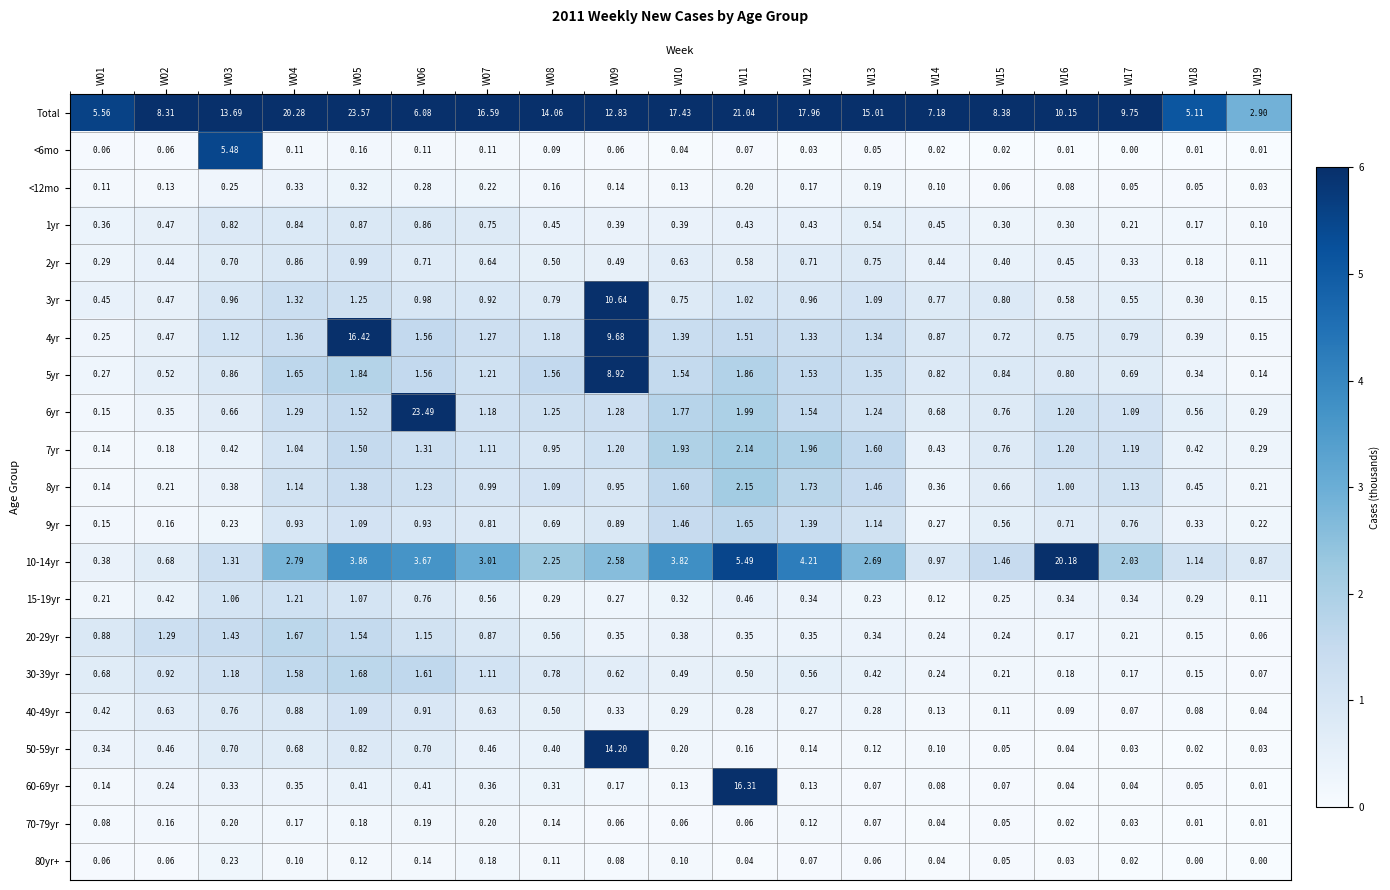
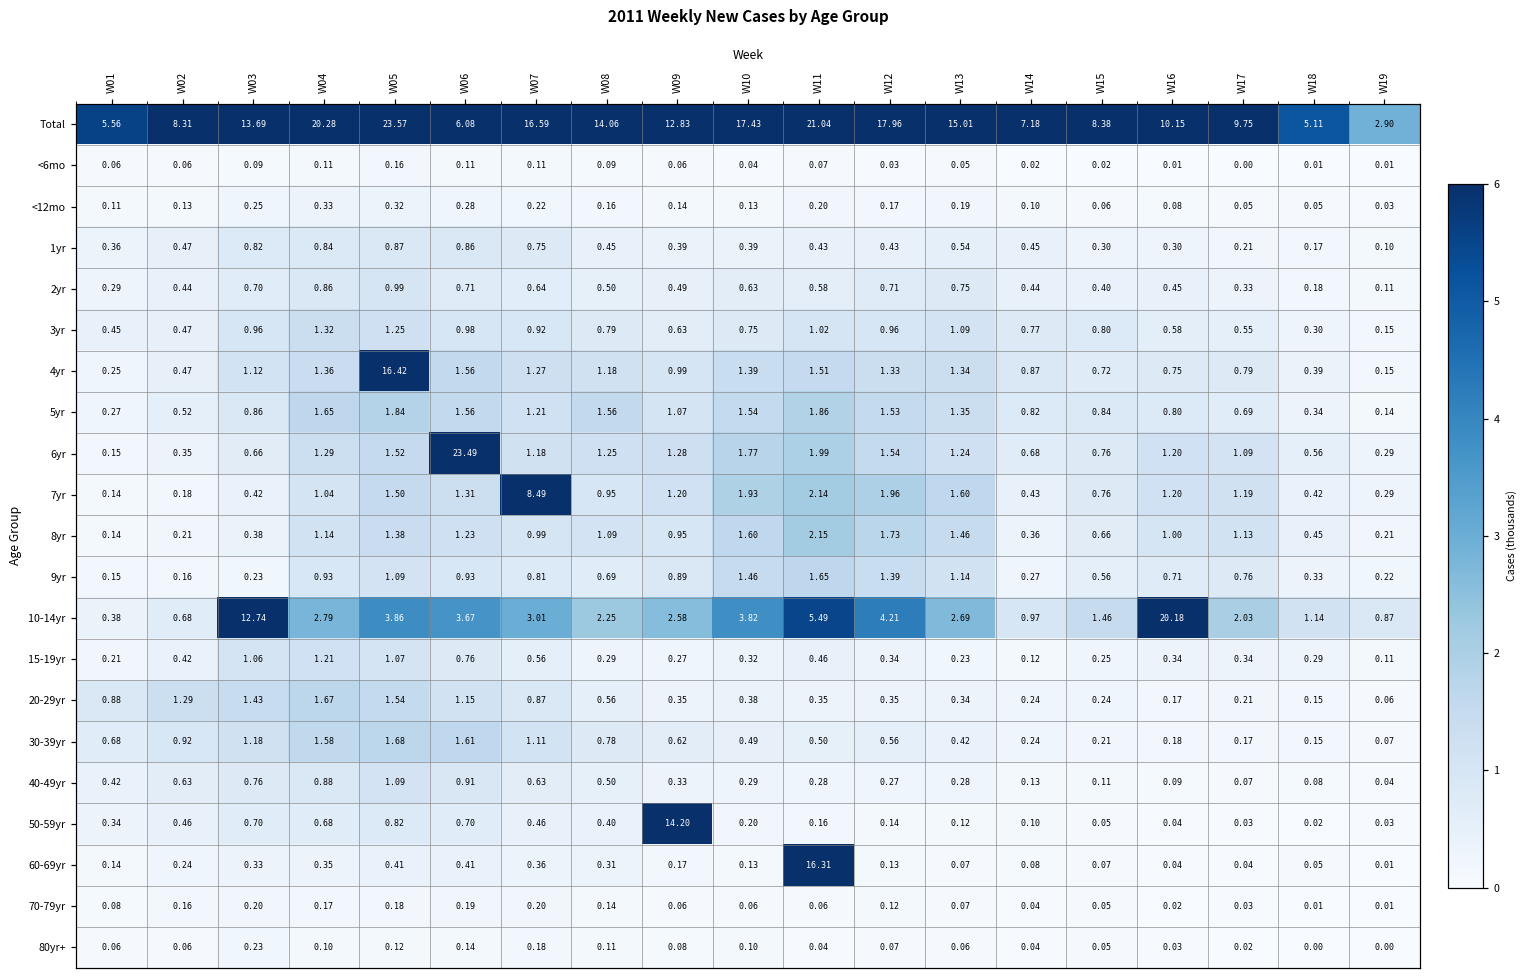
  {
    "<6mo": {
      "W01": 0.06,
      "W02": 0.06,
-     "W03": 5.48,
+     "W03": 0.09,
      "W04": 0.11,
      "W05": 0.16,
      "W06": 0.11,
      "W07": 0.11,
      "W08": 0.09,
      "W09": 0.06,
      "W10": 0.04,
      "W11": 0.07,
      "W12": 0.03,
      "W13": 0.05,
      "W14": 0.02,
      "W15": 0.02,
      "W16": 0.01,
      "W17": 0.00,
      "W18": 0.01,
      "W19": 0.01
    },
    "3yr": {
      "W01": 0.45,
      "W02": 0.47,
      "W03": 0.96,
      "W04": 1.32,
      "W05": 1.25,
      "W06": 0.98,
      "W07": 0.92,
      "W08": 0.79,
-     "W09": 10.64,
+     "W09": 0.63,
      "W10": 0.75,
      "W11": 1.02,
      "W12": 0.96,
      "W13": 1.09,
      "W14": 0.77,
      "W15": 0.80,
      "W16": 0.58,
      "W17": 0.55,
      "W18": 0.30,
      "W19": 0.15
    },
    "4yr": {
      "W01": 0.25,
      "W02": 0.47,
      "W03": 1.12,
      "W04": 1.36,
      "W05": 16.42,
      "W06": 1.56,
      "W07": 1.27,
      "W08": 1.18,
-     "W09": 9.68,
+     "W09": 0.99,
      "W10": 1.39,
      "W11": 1.51,
      "W12": 1.33,
      "W13": 1.34,
      "W14": 0.87,
      "W15": 0.72,
      "W16": 0.75,
      "W17": 0.79,
      "W18": 0.39,
      "W19": 0.15
    },
    "5yr": {
      "W01": 0.27,
      "W02": 0.52,
      "W03": 0.86,
      "W04": 1.65,
      "W05": 1.84,
      "W06": 1.56,
      "W07": 1.21,
      "W08": 1.56,
-     "W09": 8.92,
+     "W09": 1.07,
      "W10": 1.54,
      "W11": 1.86,
      "W12": 1.53,
      "W13": 1.35,
      "W14": 0.82,
      "W15": 0.84,
      "W16": 0.80,
      "W17": 0.69,
      "W18": 0.34,
      "W19": 0.14
    },
    "7yr": {
      "W01": 0.14,
      "W02": 0.18,
      "W03": 0.42,
      "W04": 1.04,
      "W05": 1.50,
      "W06": 1.31,
-     "W07": 1.11,
+     "W07": 8.49,
      "W08": 0.95,
      "W09": 1.20,
      "W10": 1.93,
      "W11": 2.14,
      "W12": 1.96,
      "W13": 1.60,
      "W14": 0.43,
      "W15": 0.76,
      "W16": 1.20,
      "W17": 1.19,
      "W18": 0.42,
      "W19": 0.29
    },
    "10-14yr": {
      "W01": 0.38,
      "W02": 0.68,
-     "W03": 1.31,
+     "W03": 12.74,
      "W04": 2.79,
      "W05": 3.86,
      "W06": 3.67,
      "W07": 3.01,
      "W08": 2.25,
      "W09": 2.58,
      "W10": 3.82,
      "W11": 5.49,
      "W12": 4.21,
      "W13": 2.69,
      "W14": 0.97,
      "W15": 1.46,
      "W16": 20.18,
      "W17": 2.03,
      "W18": 1.14,
      "W19": 0.87
    }
  }
